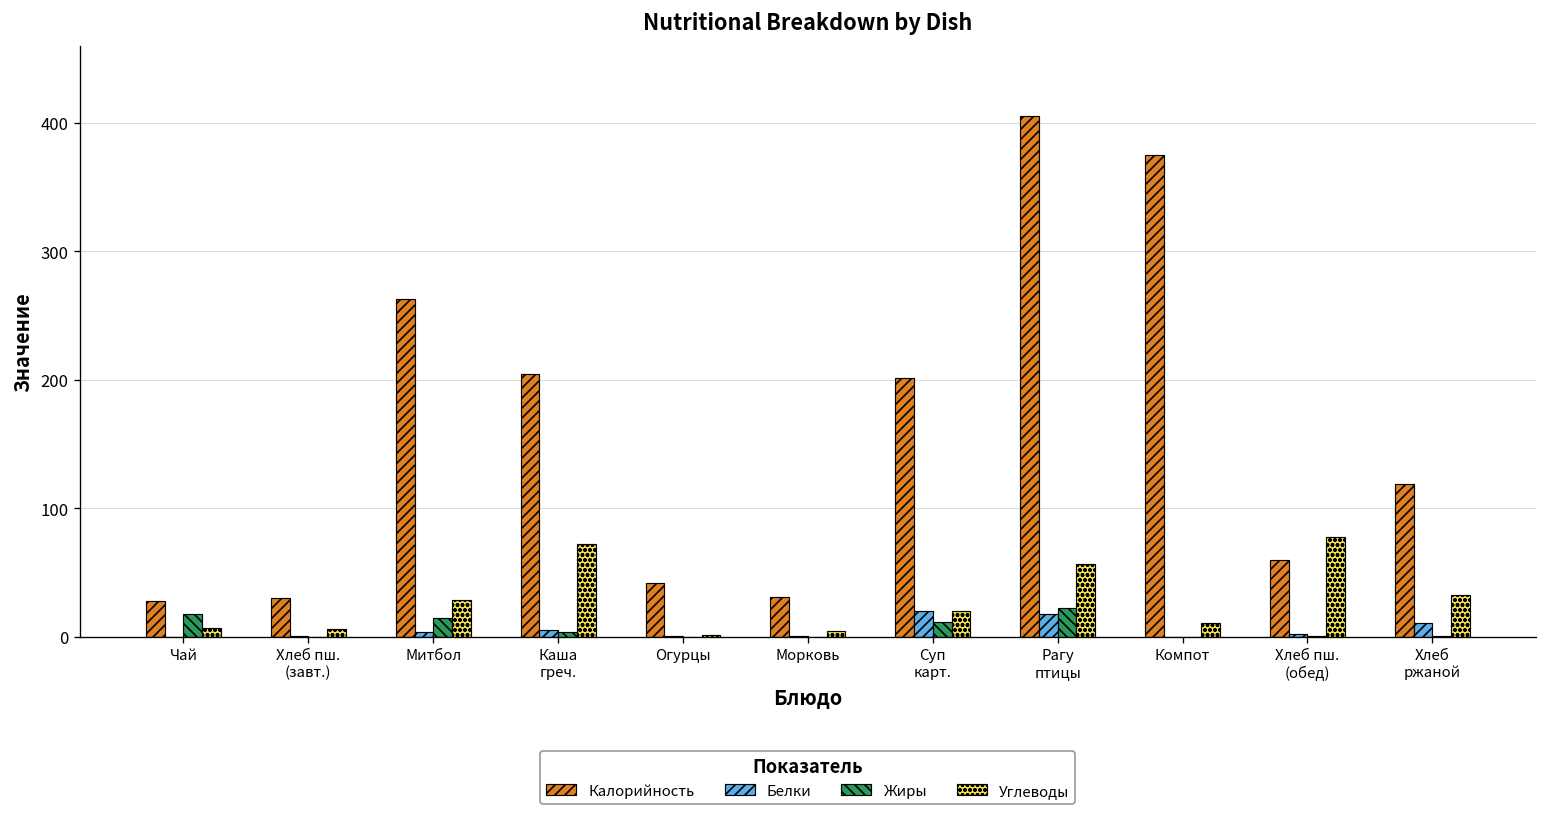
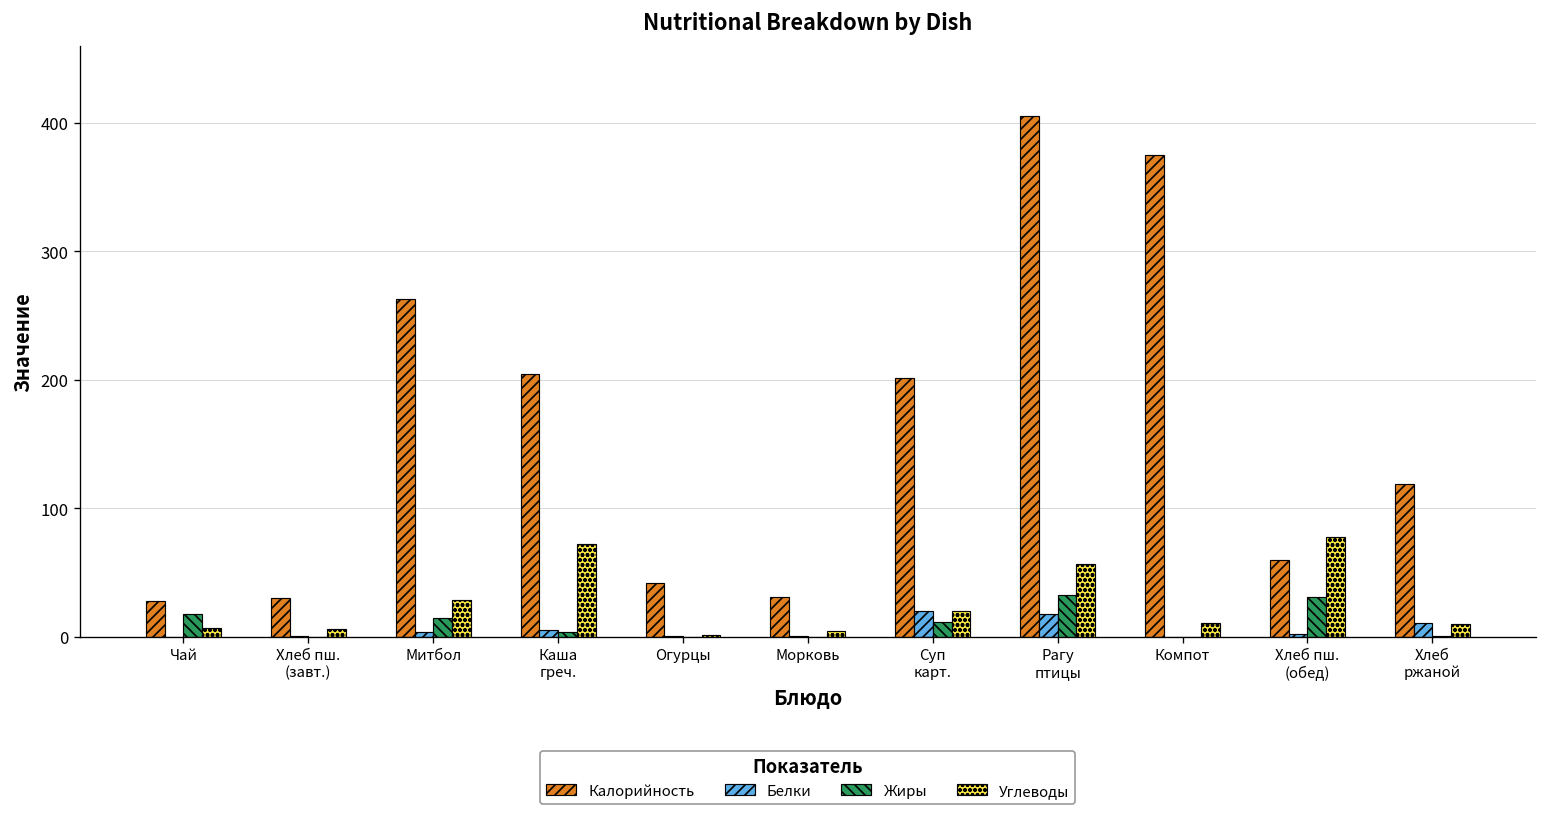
  {
    "Калорийность": {
      "Чай": 28,
      "Хлеб пш. (завт.)": 30,
      "Митбол": 263,
      "Каша греч.": 204,
      "Огурцы": 42,
      "Морковь": 31,
      "Суп карт.": 202,
      "Рагу птицы": 405,
      "Компот": 375,
      "Хлеб пш. (обед)": 60,
      "Хлеб ржаной": 119
    },
    "Белки": {
      "Митбол": 4,
      "Каша греч.": 6,
      "Суп карт.": 20,
      "Рагу птицы": 18,
      "Хлеб ржаной": 11
    },
    "Жиры": {
      "Чай": 18,
      "Митбол": 15,
      "Каша греч.": 4,
      "Суп карт.": 12,
-     "Рагу птицы": 22,
+     "Рагу птицы": 32,
      "Компот": 0,
-     "Хлеб пш. (обед)": 0
+     "Хлеб пш. (обед)": 31
    },
    "Углеводы": {
      "Чай": 7,
      "Хлеб пш. (завт.)": 6,
      "Митбол": 29,
      "Каша греч.": 72,
      "Морковь": 4,
      "Суп карт.": 20,
      "Рагу птицы": 57,
      "Компот": 11,
      "Хлеб пш. (обед)": 78,
-     "Хлеб ржаной": 33
+     "Хлеб ржаной": 10
    }
  }
